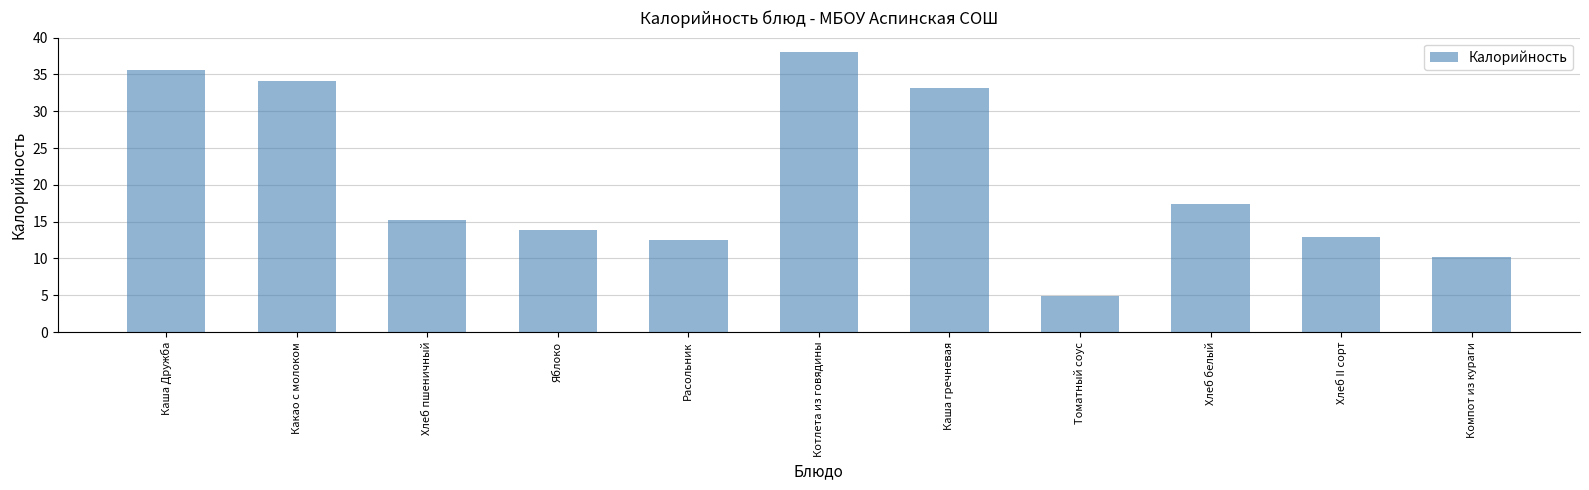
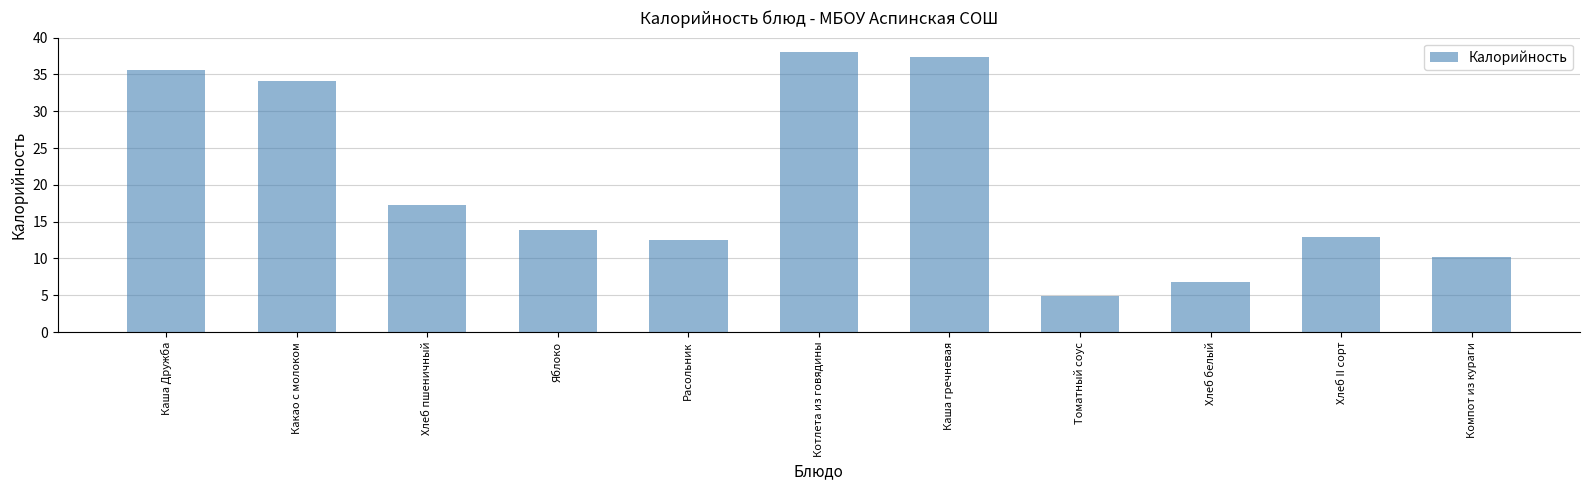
  {
    "Каша Дружба": 36,
    "Какао с молоком": 34,
-   "Хлеб пшеничный": 15,
+   "Хлеб пшеничный": 17,
    "Яблоко": 14,
    "Расольник": 13,
    "Котлета из говядины": 38,
-   "Каша гречневая": 33,
+   "Каша гречневая": 37,
    "Томатный соус": 5,
-   "Хлеб белый": 17,
+   "Хлеб белый": 7,
    "Хлеб II сорт": 13,
    "Компот из кураги": 10
  }
